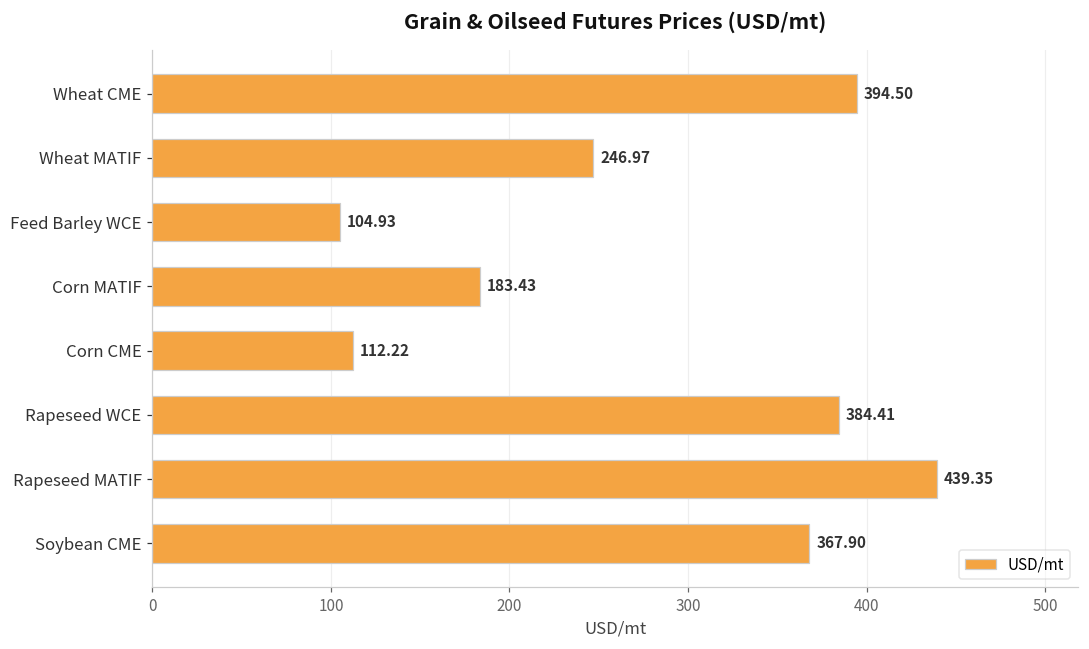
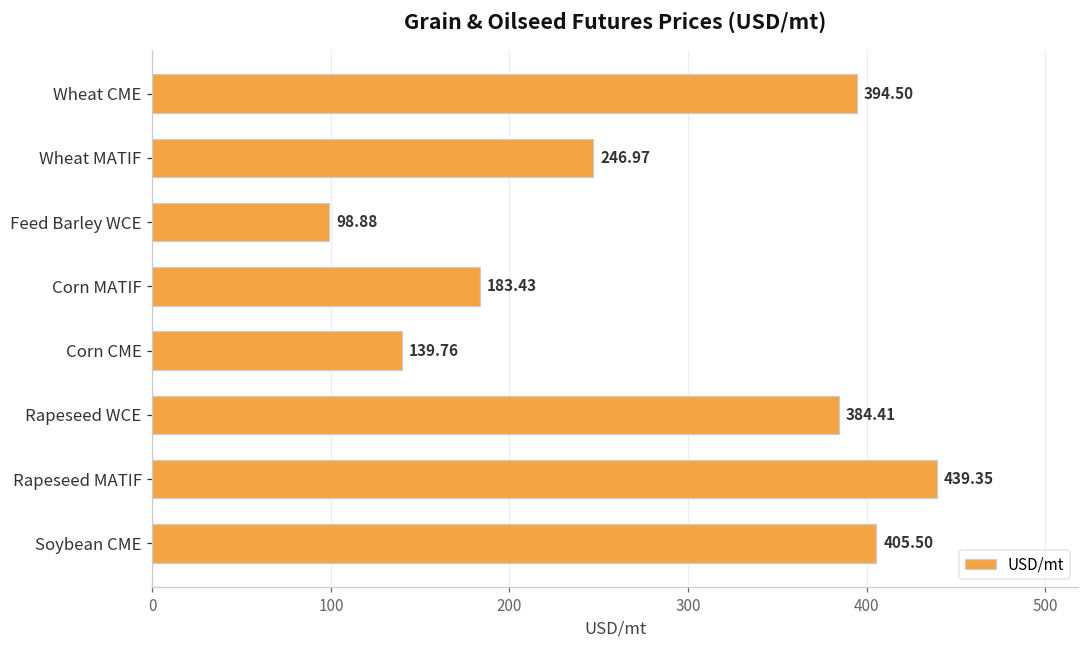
  {
    "Wheat CME": 394.50,
    "Wheat MATIF": 246.97,
-   "Feed Barley WCE": 104.93,
+   "Feed Barley WCE": 98.88,
    "Corn MATIF": 183.43,
-   "Corn CME": 112.22,
+   "Corn CME": 139.76,
    "Rapeseed WCE": 384.41,
    "Rapeseed MATIF": 439.35,
-   "Soybean CME": 367.90
+   "Soybean CME": 405.50
  }
